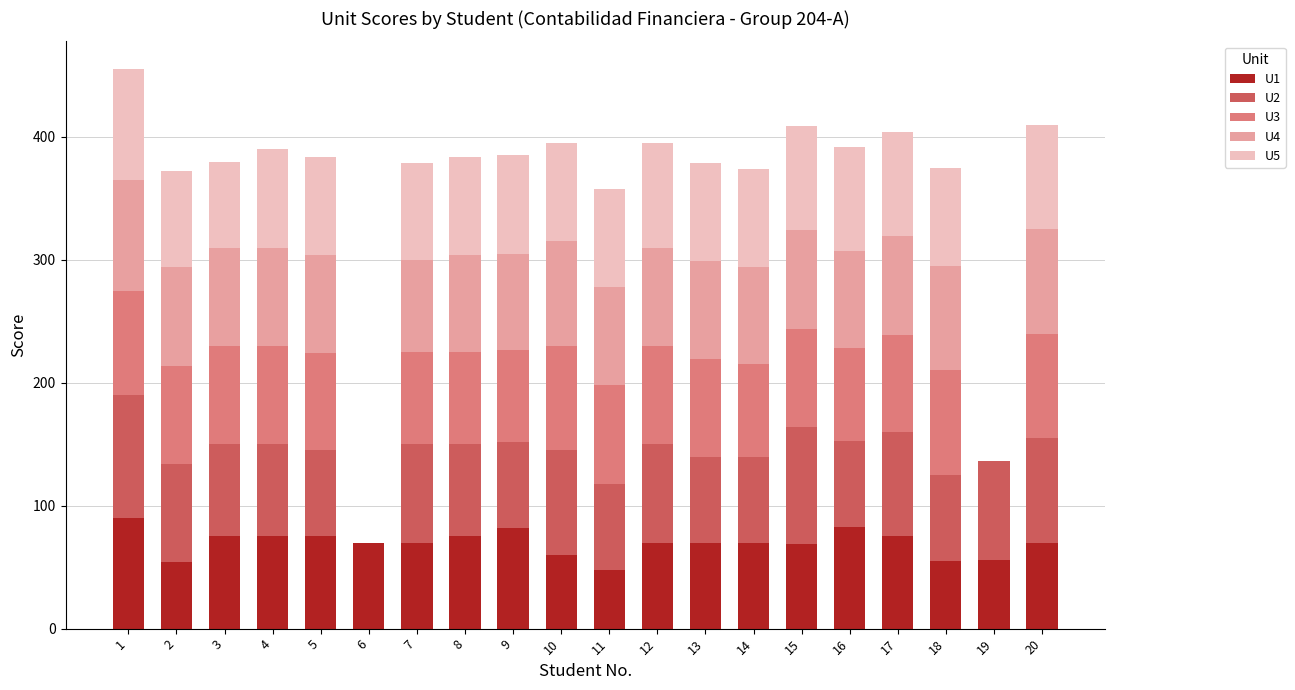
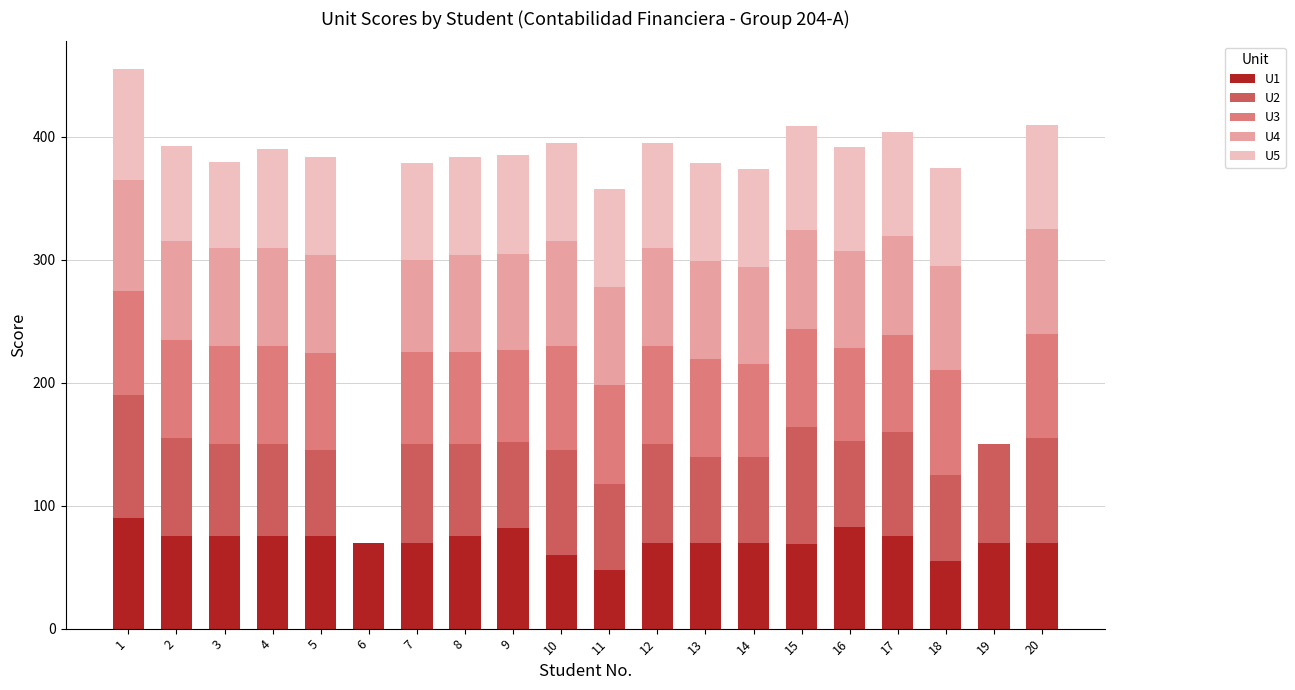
  {
    "U1": {
      "1": 90,
-     "2": 54,
+     "2": 75,
      "3": 75,
      "4": 75,
      "5": 75,
      "6": 70,
      "7": 70,
      "8": 75,
      "9": 82,
      "10": 60,
      "11": 48,
      "12": 70,
      "13": 70,
      "14": 70,
      "15": 69,
      "16": 83,
      "17": 75,
      "18": 55,
-     "19": 56,
+     "19": 70,
      "20": 70
    }
  }
